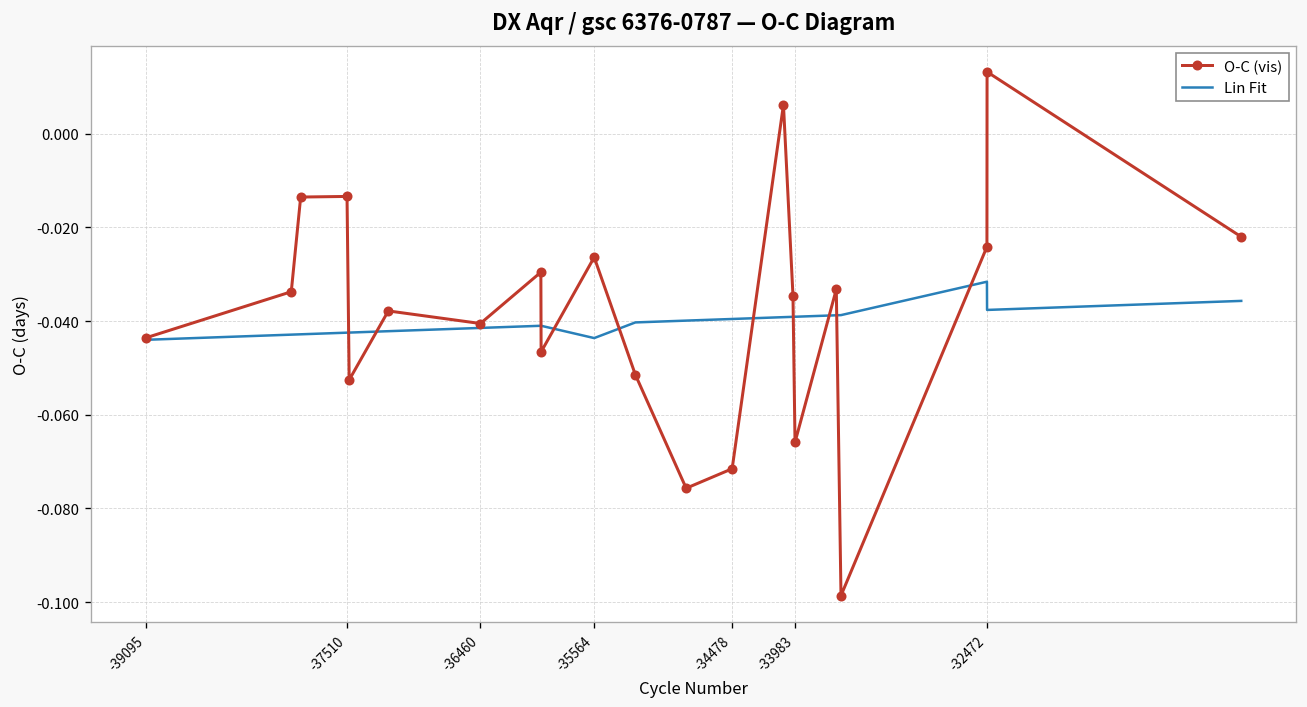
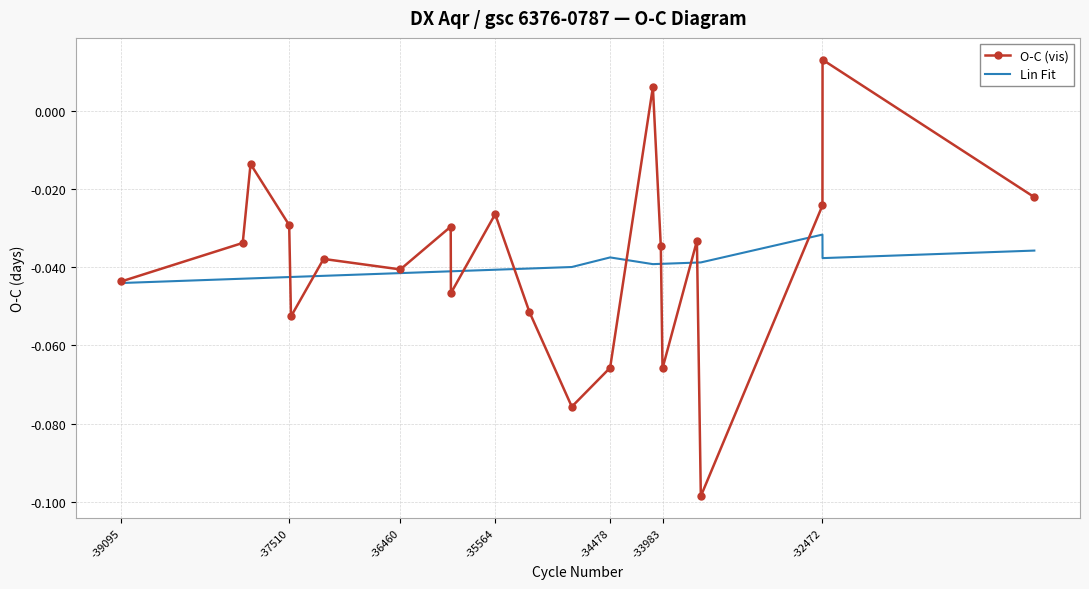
  {
    "O-C (vis)": {
-     "-37510": -0.013,
+     "-37510": -0.029,
      "-36460": -0.041,
      "-35564": -0.026,
-     "-34478": -0.072,
+     "-34478": -0.066,
      "-33983": -0.066,
      "-32472": -0.024
    },
    "Lin Fit": {
      "-37510": -0.042,
      "-36460": -0.041,
-     "-35564": -0.044,
-     "-34478": -0.040,
+     "-35564": -0.041,
+     "-34478": -0.037,
      "-33983": -0.039,
      "-32472": -0.032
    }
  }
